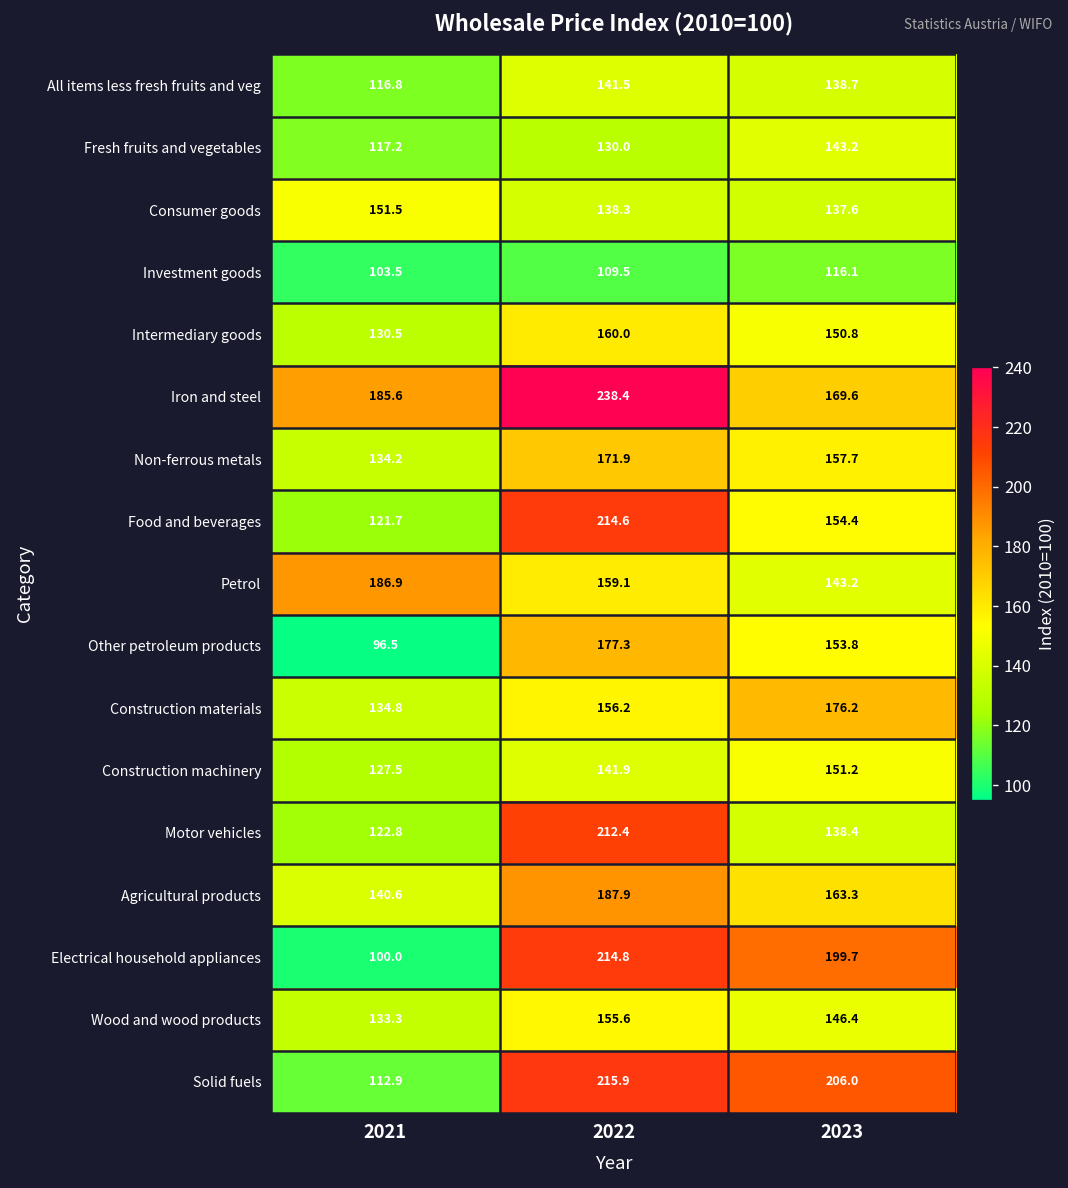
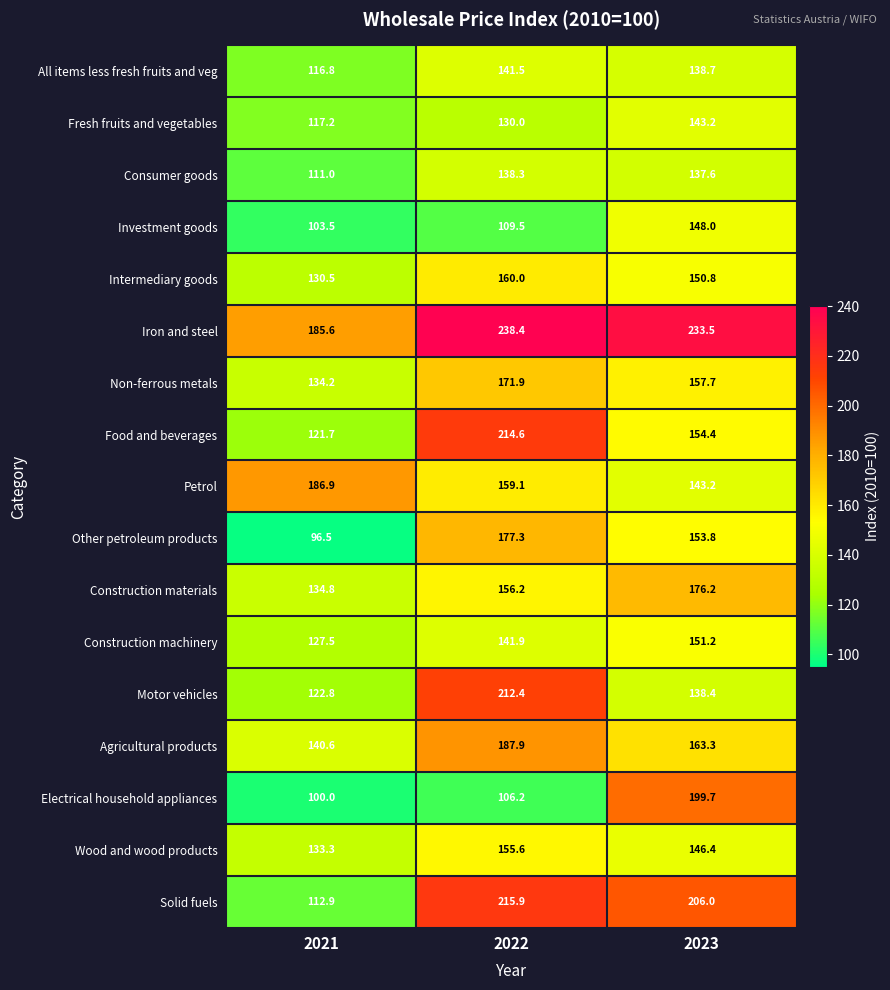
  {
    "All items less fresh fruits and veg": {
      "2021": 116.8,
      "2022": 141.5,
      "2023": 138.7
    },
    "Fresh fruits and vegetables": {
      "2021": 117.2,
      "2022": 130.0,
      "2023": 143.2
    },
    "Consumer goods": {
-     "2021": 151.5,
+     "2021": 111.0,
      "2022": 138.3,
      "2023": 137.6
    },
    "Investment goods": {
      "2021": 103.5,
      "2022": 109.5,
-     "2023": 116.1
+     "2023": 148.0
    },
    "Intermediary goods": {
      "2021": 130.5,
      "2022": 160.0,
      "2023": 150.8
    },
    "Iron and steel": {
      "2021": 185.6,
      "2022": 238.4,
-     "2023": 169.6
+     "2023": 233.5
    },
    "Non-ferrous metals": {
      "2021": 134.2,
      "2022": 171.9,
      "2023": 157.7
    },
    "Food and beverages": {
      "2021": 121.7,
      "2022": 214.6,
      "2023": 154.4
    },
    "Petrol": {
      "2021": 186.9,
      "2022": 159.1,
      "2023": 143.2
    },
    "Other petroleum products": {
      "2021": 96.5,
      "2022": 177.3,
      "2023": 153.8
    },
    "Construction materials": {
      "2021": 134.8,
      "2022": 156.2,
      "2023": 176.2
    },
    "Construction machinery": {
      "2021": 127.5,
      "2022": 141.9,
      "2023": 151.2
    },
    "Motor vehicles": {
      "2021": 122.8,
      "2022": 212.4,
      "2023": 138.4
    },
    "Agricultural products": {
      "2021": 140.6,
      "2022": 187.9,
      "2023": 163.3
    },
    "Electrical household appliances": {
      "2021": 100.0,
-     "2022": 214.8,
+     "2022": 106.2,
      "2023": 199.7
    },
    "Wood and wood products": {
      "2021": 133.3,
      "2022": 155.6,
      "2023": 146.4
    },
    "Solid fuels": {
      "2021": 112.9,
      "2022": 215.9,
      "2023": 206.0
    }
  }
